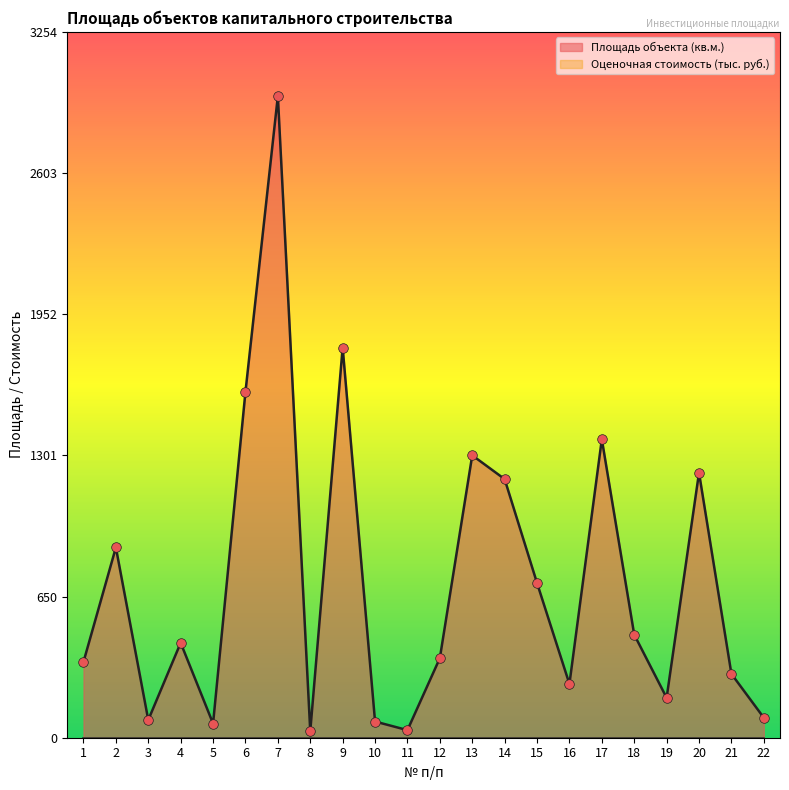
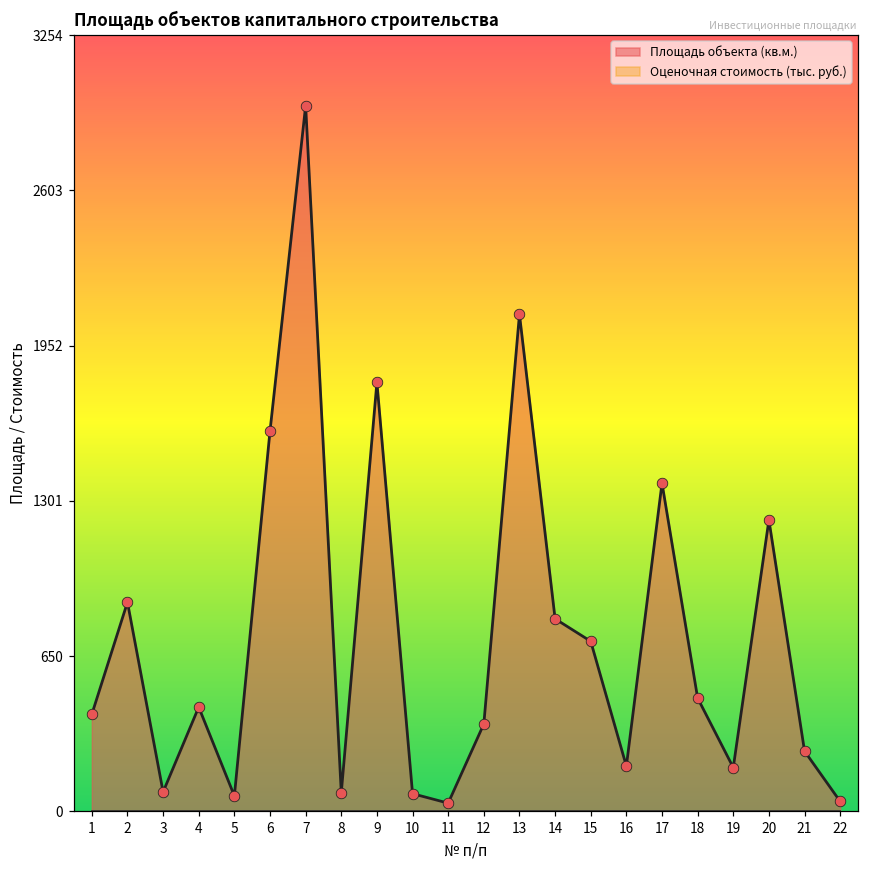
  {
    "Площадь объекта (кв.м.)": {
-     "1": 350,
+     "1": 410,
      "2": 880,
      "3": 80,
      "4": 440,
      "5": 70,
      "6": 1590,
      "7": 2960,
-     "8": 30,
+     "8": 80,
      "9": 1800,
      "10": 70,
      "11": 40,
      "12": 370,
-     "13": 1300,
-     "14": 1190,
+     "13": 2080,
+     "14": 810,
      "15": 710,
-     "16": 250,
+     "16": 190,
      "17": 1380,
      "18": 480,
      "19": 180,
      "20": 1220,
-     "21": 290,
-     "22": 90
+     "21": 250,
+     "22": 40
    },
    "Оценочная стоимость (тыс. руб.)": {
      "1": 0,
      "2": 0,
      "3": 0,
      "4": 0,
      "5": 0,
      "6": 0,
      "7": 0,
      "8": 0,
      "9": 0,
      "10": 0,
      "11": 0,
      "12": 0,
      "13": 0,
      "14": 0,
      "15": 0,
      "16": 0,
      "17": 0,
      "18": 0,
      "19": 0,
      "20": 0,
      "21": 0,
      "22": 0
    }
  }
